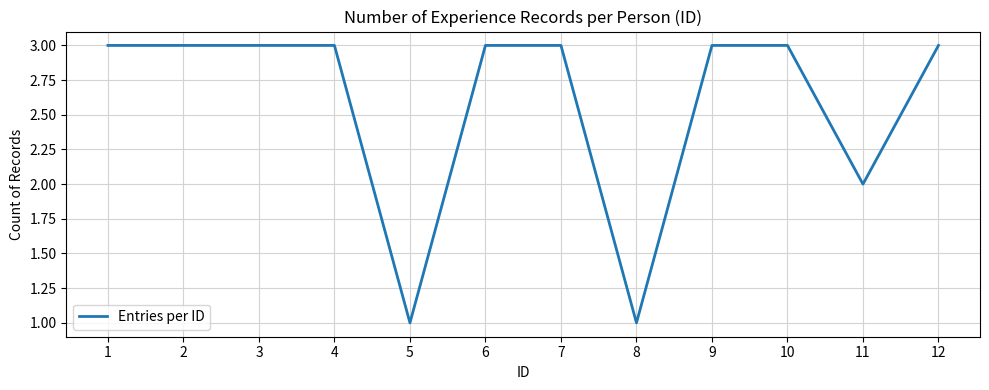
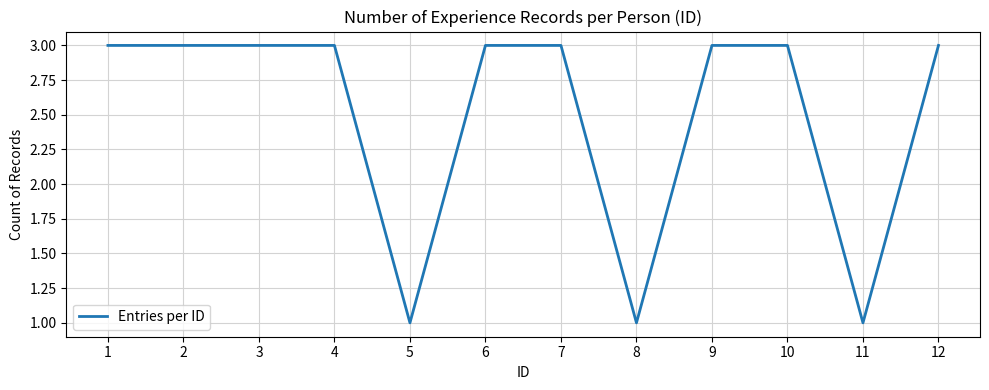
  {
    "1": 3,
    "2": 3,
    "3": 3,
    "4": 3,
    "5": 1,
    "6": 3,
    "7": 3,
    "8": 1,
    "9": 3,
    "10": 3,
-   "11": 2,
+   "11": 1,
    "12": 3
  }
